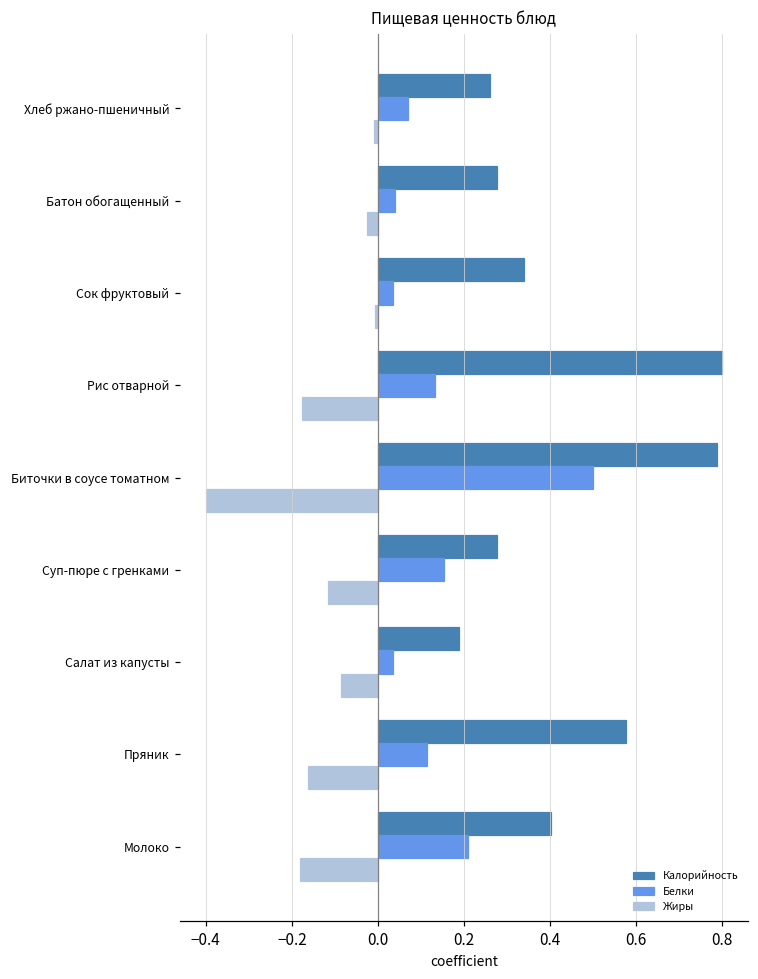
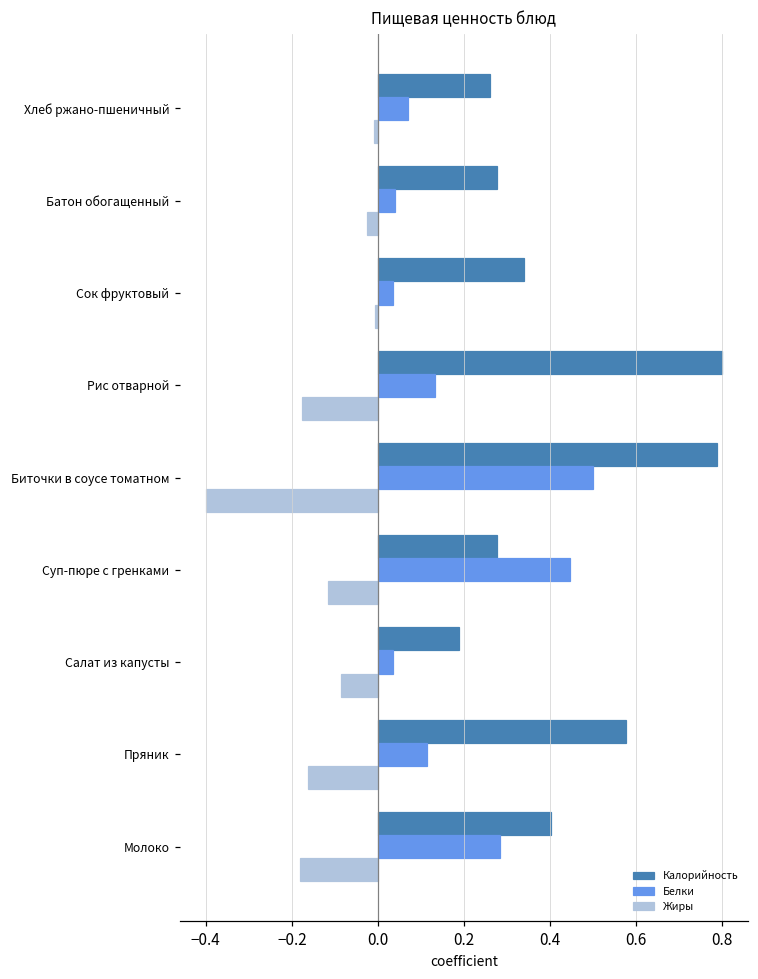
  {
    "Калорийность": {
      "Хлеб ржано-пшеничный": 0.26,
      "Батон обогащенный": 0.28,
      "Сок фруктовый": 0.34,
      "Рис отварной": 0.80,
      "Биточки в соусе томатном": 0.79,
      "Суп-пюре с гренками": 0.28,
      "Салат из капусты": 0.19,
      "Пряник": 0.58,
      "Молоко": 0.40
    },
    "Белки": {
      "Хлеб ржано-пшеничный": 0.07,
      "Батон обогащенный": 0.04,
      "Сок фруктовый": 0.04,
      "Рис отварной": 0.13,
      "Биточки в соусе томатном": 0.50,
-     "Суп-пюре с гренками": 0.15,
+     "Суп-пюре с гренками": 0.45,
      "Салат из капусты": 0.03,
      "Пряник": 0.11,
-     "Молоко": 0.21
+     "Молоко": 0.28
    },
    "Жиры": {
      "Хлеб ржано-пшеничный": -0.01,
      "Батон обогащенный": -0.02,
      "Рис отварной": -0.18,
      "Биточки в соусе томатном": -0.40,
      "Суп-пюре с гренками": -0.12,
      "Салат из капусты": -0.09,
      "Пряник": -0.16,
      "Молоко": -0.18
    }
  }
